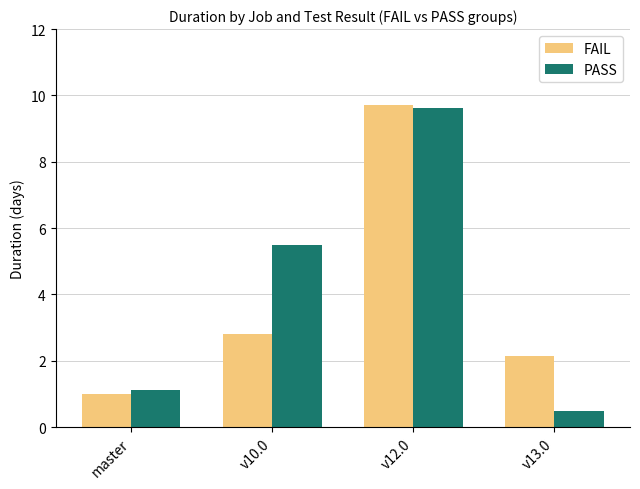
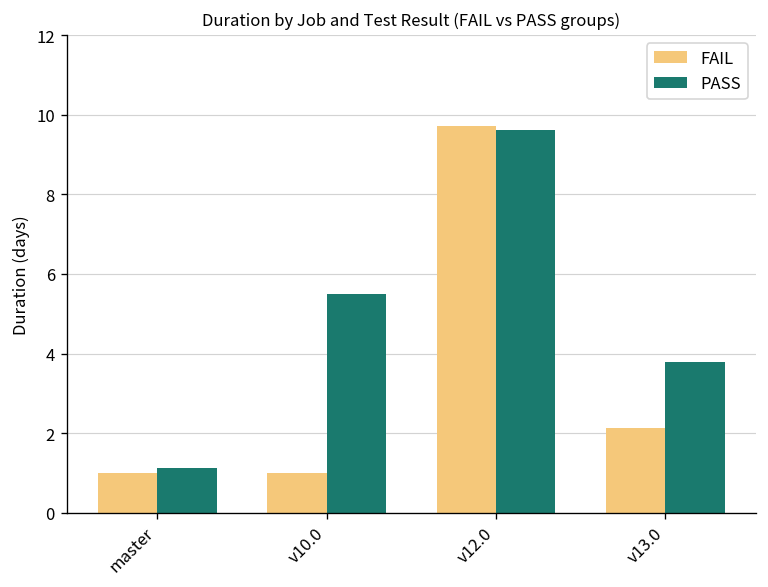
  {
    "FAIL": {
      "master": 1.0,
-     "v10.0": 2.8,
+     "v10.0": 1.0,
      "v12.0": 9.7,
      "v13.0": 2.1
    },
    "PASS": {
      "master": 1.1,
      "v10.0": 5.5,
      "v12.0": 9.6,
-     "v13.0": 0.5
+     "v13.0": 3.8
    }
  }
